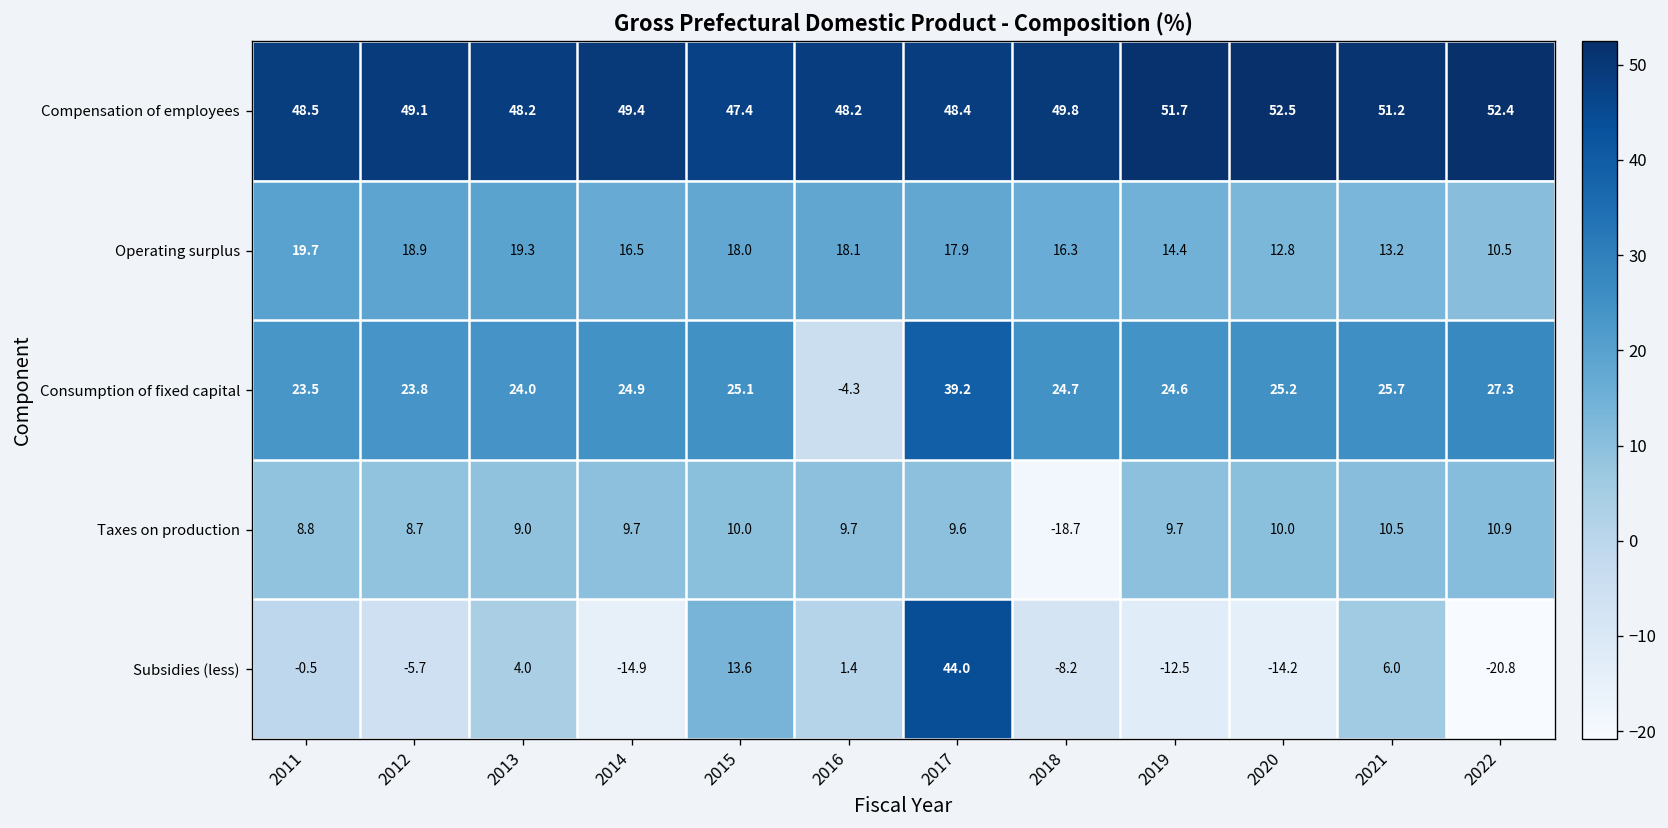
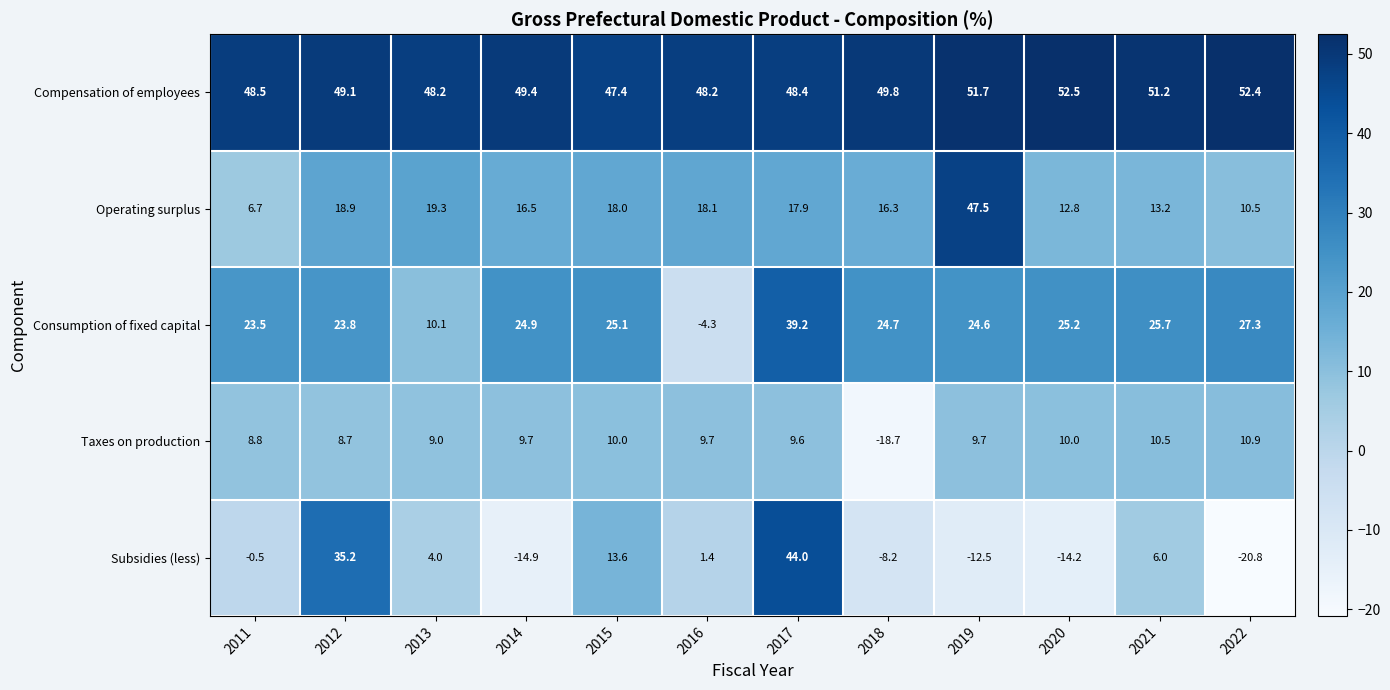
  {
    "Compensation of employees": {
      "2011": 48.5,
      "2012": 49.1,
      "2013": 48.2,
      "2014": 49.4,
      "2015": 47.4,
      "2016": 48.2,
      "2017": 48.4,
      "2018": 49.8,
      "2019": 51.7,
      "2020": 52.5,
      "2021": 51.2,
      "2022": 52.4
    },
    "Operating surplus": {
-     "2011": 19.7,
+     "2011": 6.7,
      "2012": 18.9,
      "2013": 19.3,
      "2014": 16.5,
      "2015": 18.0,
      "2016": 18.1,
      "2017": 17.9,
      "2018": 16.3,
-     "2019": 14.4,
+     "2019": 47.5,
      "2020": 12.8,
      "2021": 13.2,
      "2022": 10.5
    },
    "Consumption of fixed capital": {
      "2011": 23.5,
      "2012": 23.8,
-     "2013": 24.0,
+     "2013": 10.1,
      "2014": 24.9,
      "2015": 25.1,
      "2016": -4.3,
      "2017": 39.2,
      "2018": 24.7,
      "2019": 24.6,
      "2020": 25.2,
      "2021": 25.7,
      "2022": 27.3
    },
    "Taxes on production": {
      "2011": 8.8,
      "2012": 8.7,
      "2013": 9.0,
      "2014": 9.7,
      "2015": 10.0,
      "2016": 9.7,
      "2017": 9.6,
      "2018": -18.7,
      "2019": 9.7,
      "2020": 10.0,
      "2021": 10.5,
      "2022": 10.9
    },
    "Subsidies (less)": {
      "2011": -0.5,
-     "2012": -5.7,
+     "2012": 35.2,
      "2013": 4.0,
      "2014": -14.9,
      "2015": 13.6,
      "2016": 1.4,
      "2017": 44.0,
      "2018": -8.2,
      "2019": -12.5,
      "2020": -14.2,
      "2021": 6.0,
      "2022": -20.8
    }
  }
